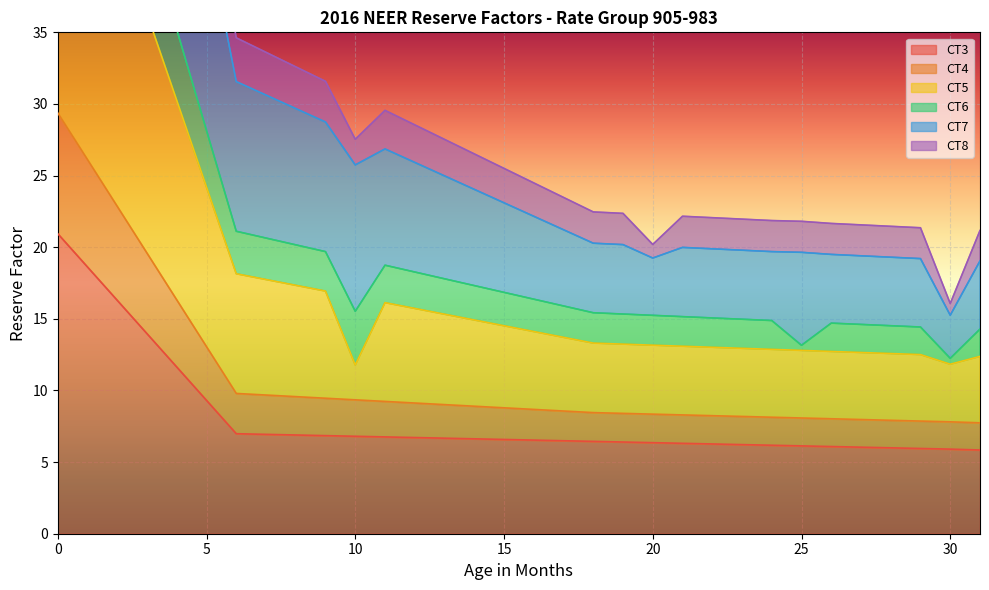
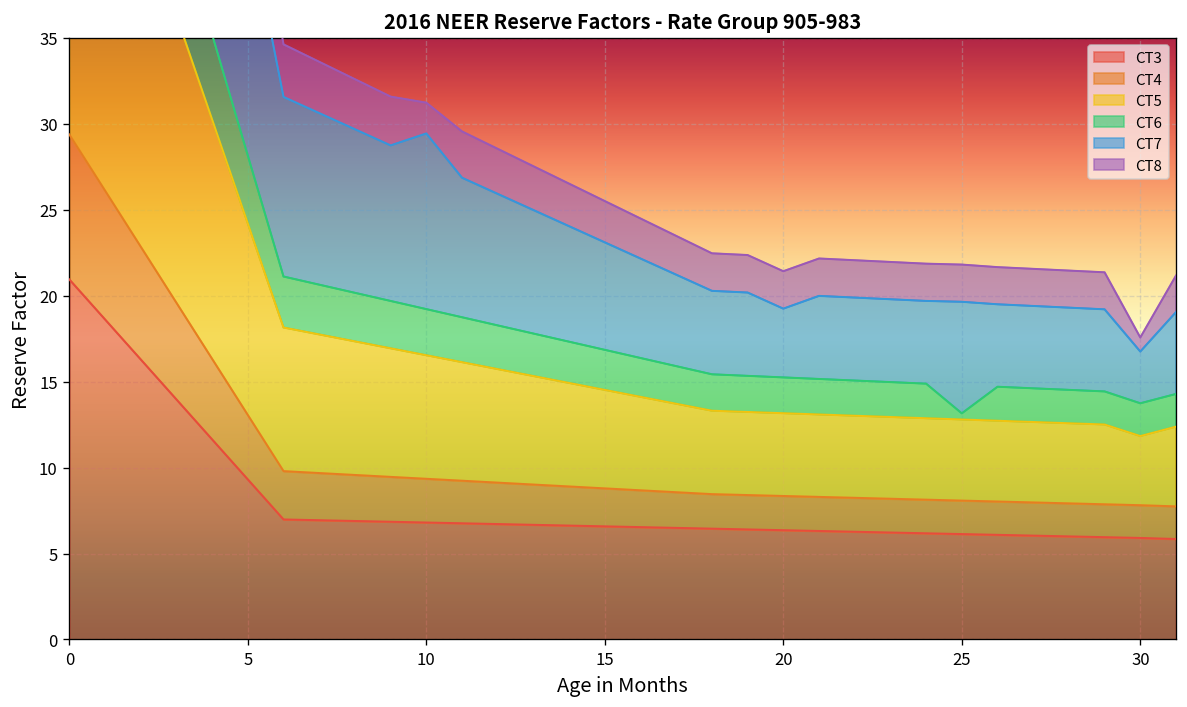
  {
    "CT5": {
      "5": 11.1,
-     "10": 2.4,
+     "10": 7.2,
      "15": 5.7,
      "20": 4.8,
      "25": 4.7,
      "30": 4.0
    },
    "CT6": {
      "5": 4.0,
-     "10": 3.7,
+     "10": 2.7,
      "15": 2.3,
      "20": 2.1,
      "25": 0.4,
-     "30": 0.4
+     "30": 1.9
    },
    "CT7": {
      "10": 10.2,
      "15": 6.3,
      "20": 4.0,
      "25": 6.5,
      "30": 3.0
    },
    "CT8": {
      "10": 1.8,
      "15": 2.4,
-     "20": 0.9,
+     "20": 2.2,
      "25": 2.2,
      "30": 0.8
    }
  }
